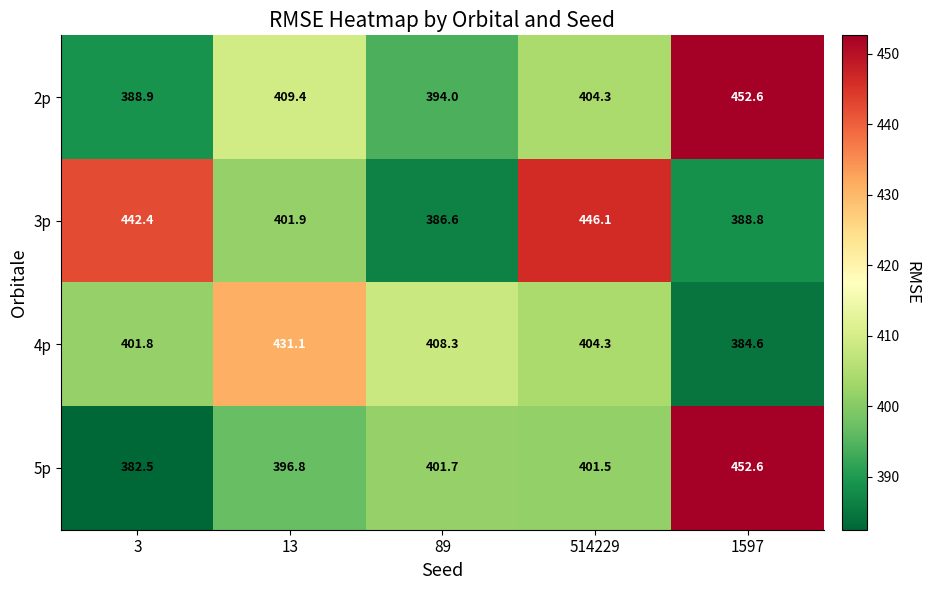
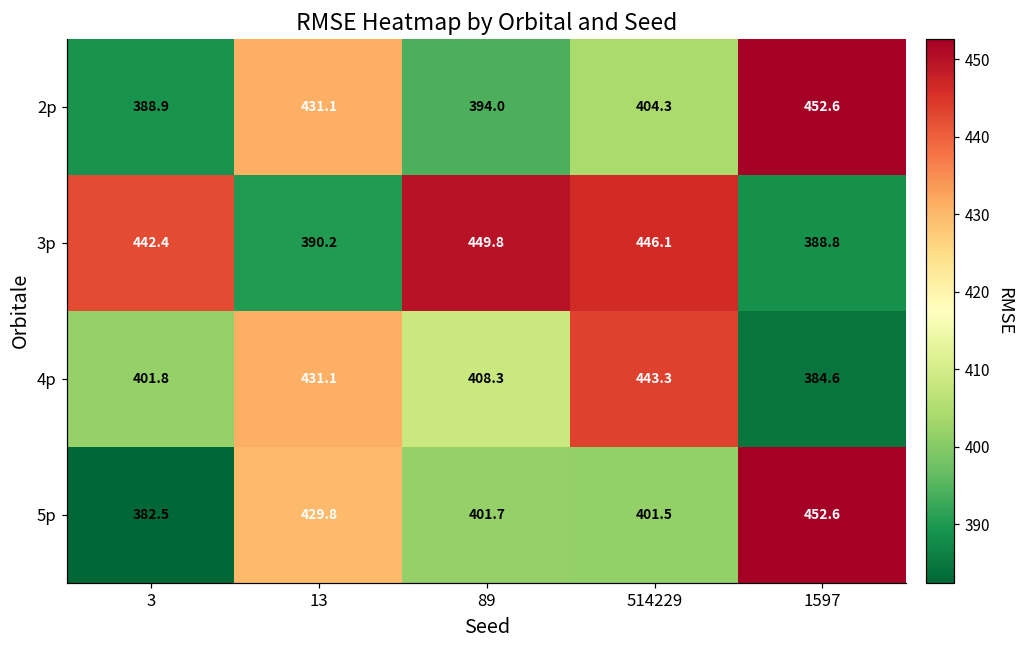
  {
    "2p": {
      "3": 388.9,
-     "13": 409.4,
+     "13": 431.1,
      "89": 394.0,
      "514229": 404.3,
      "1597": 452.6
    },
    "3p": {
      "3": 442.4,
-     "13": 401.9,
-     "89": 386.6,
+     "13": 390.2,
+     "89": 449.8,
      "514229": 446.1,
      "1597": 388.8
    },
    "4p": {
      "3": 401.8,
      "13": 431.1,
      "89": 408.3,
-     "514229": 404.3,
+     "514229": 443.3,
      "1597": 384.6
    },
    "5p": {
      "3": 382.5,
-     "13": 396.8,
+     "13": 429.8,
      "89": 401.7,
      "514229": 401.5,
      "1597": 452.6
    }
  }
